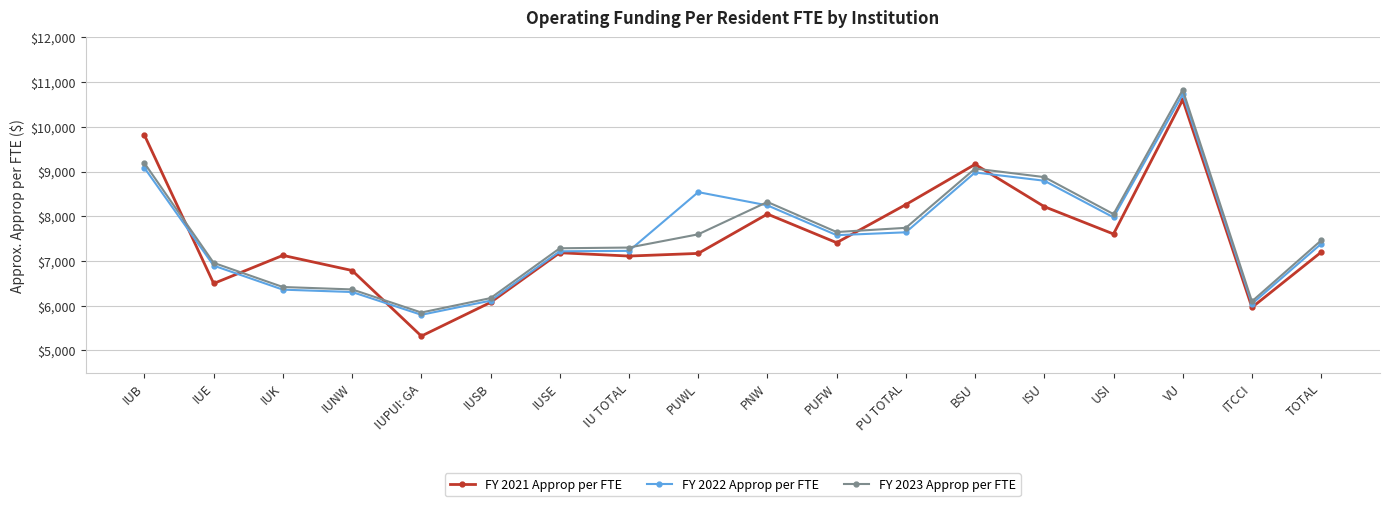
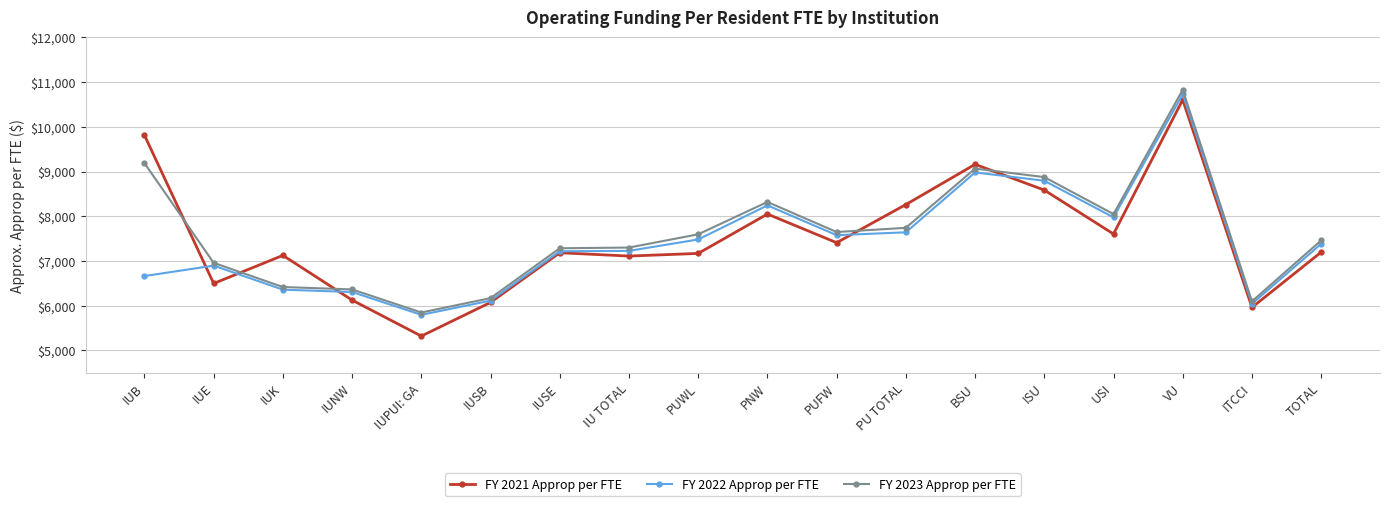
  {
    "FY 2021 Approp per FTE": {
      "IUB": "$9,800",
      "IUE": "$6,500",
      "IUK": "$7,100",
-     "IUNW": "$6,800",
+     "IUNW": "$6,100",
      "IUPUI: GA": "$5,300",
      "IU TOTAL": "$7,100",
      "PUWL": "$7,200",
      "PNW": "$8,000",
      "PUFW": "$7,400",
      "PU TOTAL": "$8,300",
      "BSU": "$9,200",
-     "ISU": "$8,200",
+     "ISU": "$8,600",
      "USI": "$7,600",
      "VU": "$10,600",
      "ITCCI": "$6,000",
      "TOTAL": "$7,200"
    },
    "FY 2022 Approp per FTE": {
-     "IUB": "$9,100",
+     "IUB": "$6,700",
      "IUE": "$6,900",
      "IUK": "$6,400",
      "IUNW": "$6,300",
      "IU TOTAL": "$7,200",
-     "PUWL": "$8,500",
+     "PUWL": "$7,500",
      "PNW": "$8,200",
      "PUFW": "$7,600",
      "PU TOTAL": "$7,600",
      "BSU": "$9,000",
      "ISU": "$8,800",
      "USI": "$8,000",
      "VU": "$10,700",
      "TOTAL": "$7,400"
    },
    "FY 2023 Approp per FTE": {
      "IUB": "$9,200",
      "IUE": "$7,000",
      "IUK": "$6,400",
      "IUNW": "$6,400",
      "IUSE": "$7,300",
      "IU TOTAL": "$7,300",
      "PUWL": "$7,600",
      "PNW": "$8,300",
      "PUFW": "$7,600",
      "PU TOTAL": "$7,700",
      "BSU": "$9,100",
      "ISU": "$8,900",
      "USI": "$8,000",
      "VU": "$10,800",
      "TOTAL": "$7,500"
    }
  }
